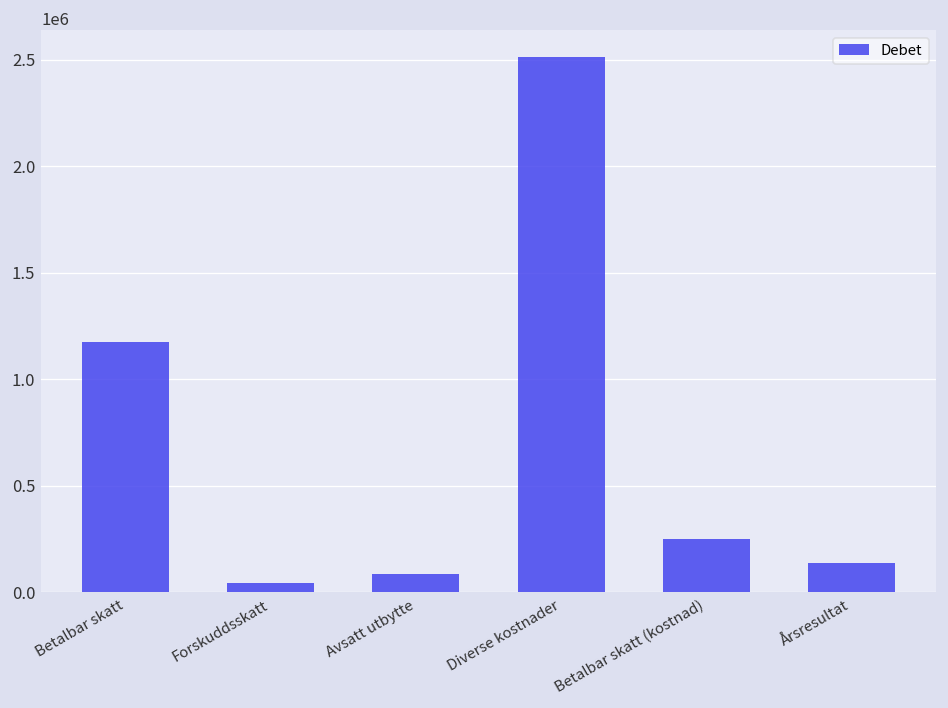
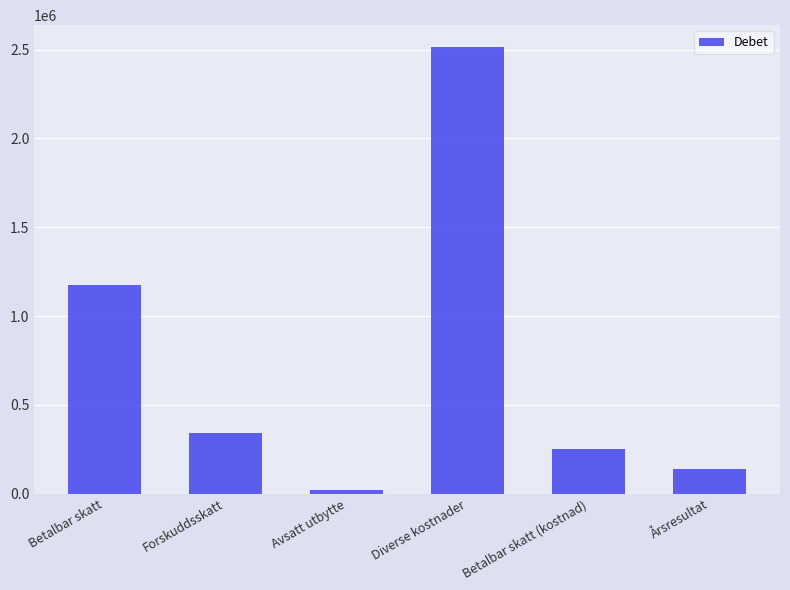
  {
    "Betalbar skatt": 1180000,
-   "Forskuddsskatt": 50000,
-   "Avsatt utbytte": 90000,
+   "Forskuddsskatt": 340000,
+   "Avsatt utbytte": 20000,
    "Diverse kostnader": 2510000,
    "Betalbar skatt (kostnad)": 250000,
    "Årsresultat": 140000
  }
